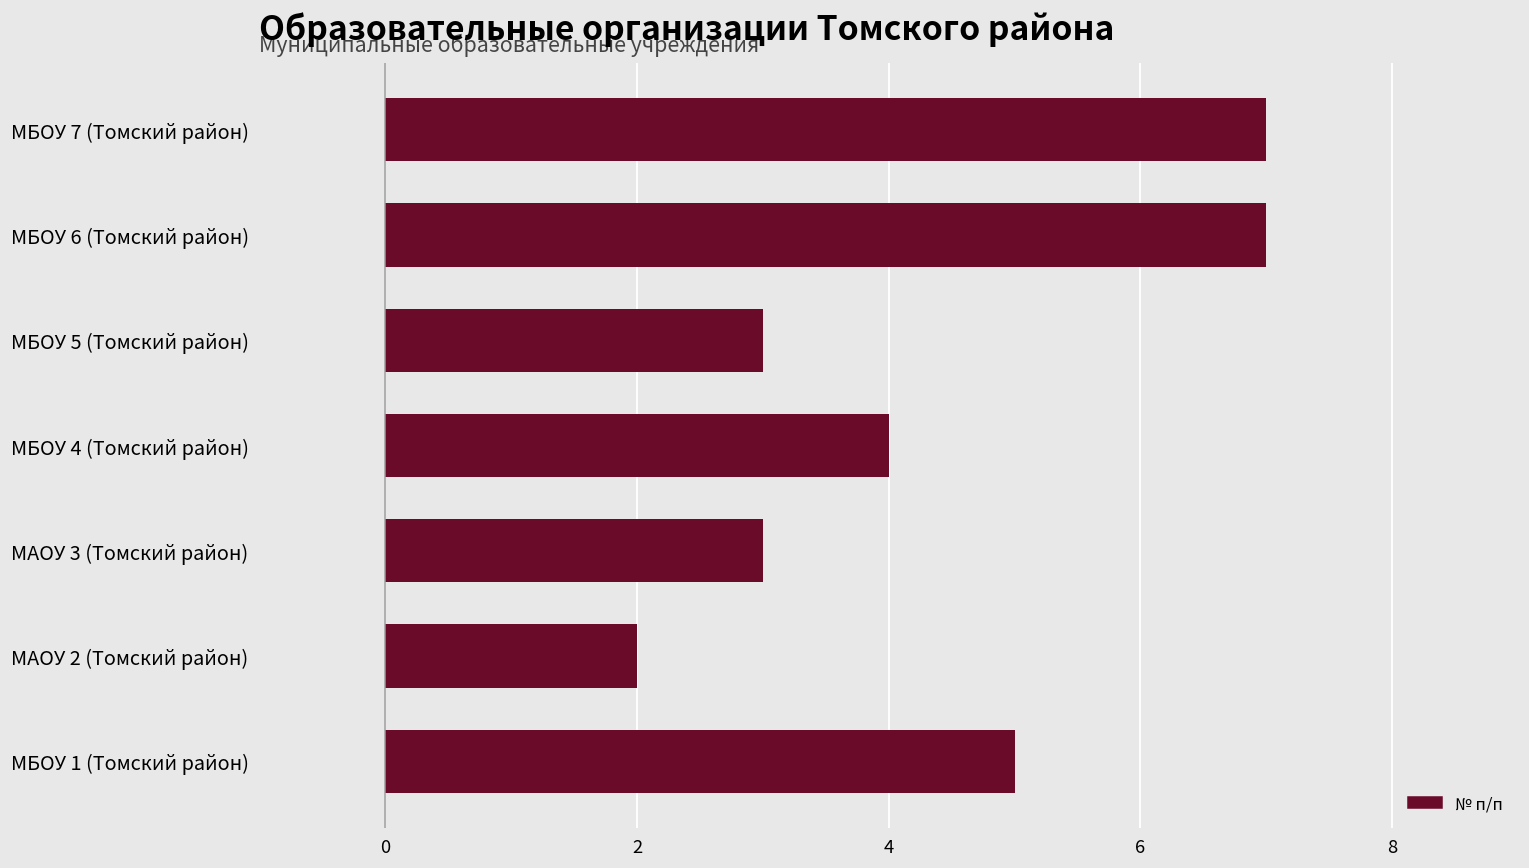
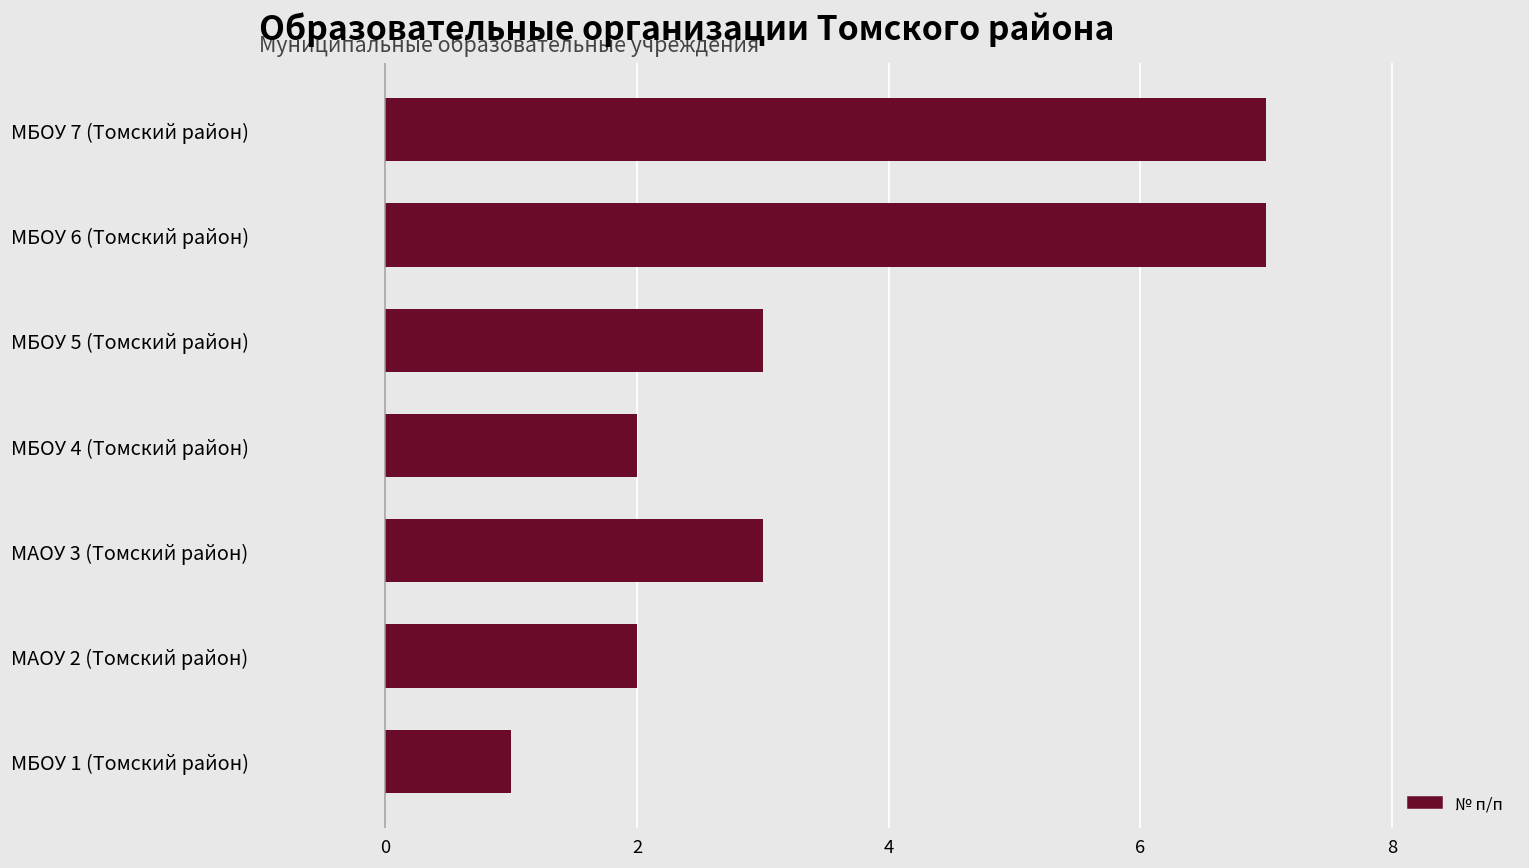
  {
    "МБОУ 7 (Томский район)": 7,
    "МБОУ 6 (Томский район)": 7,
    "МБОУ 5 (Томский район)": 3,
-   "МБОУ 4 (Томский район)": 4,
+   "МБОУ 4 (Томский район)": 2,
    "МАОУ 3 (Томский район)": 3,
    "МАОУ 2 (Томский район)": 2,
-   "МБОУ 1 (Томский район)": 5
+   "МБОУ 1 (Томский район)": 1
  }
